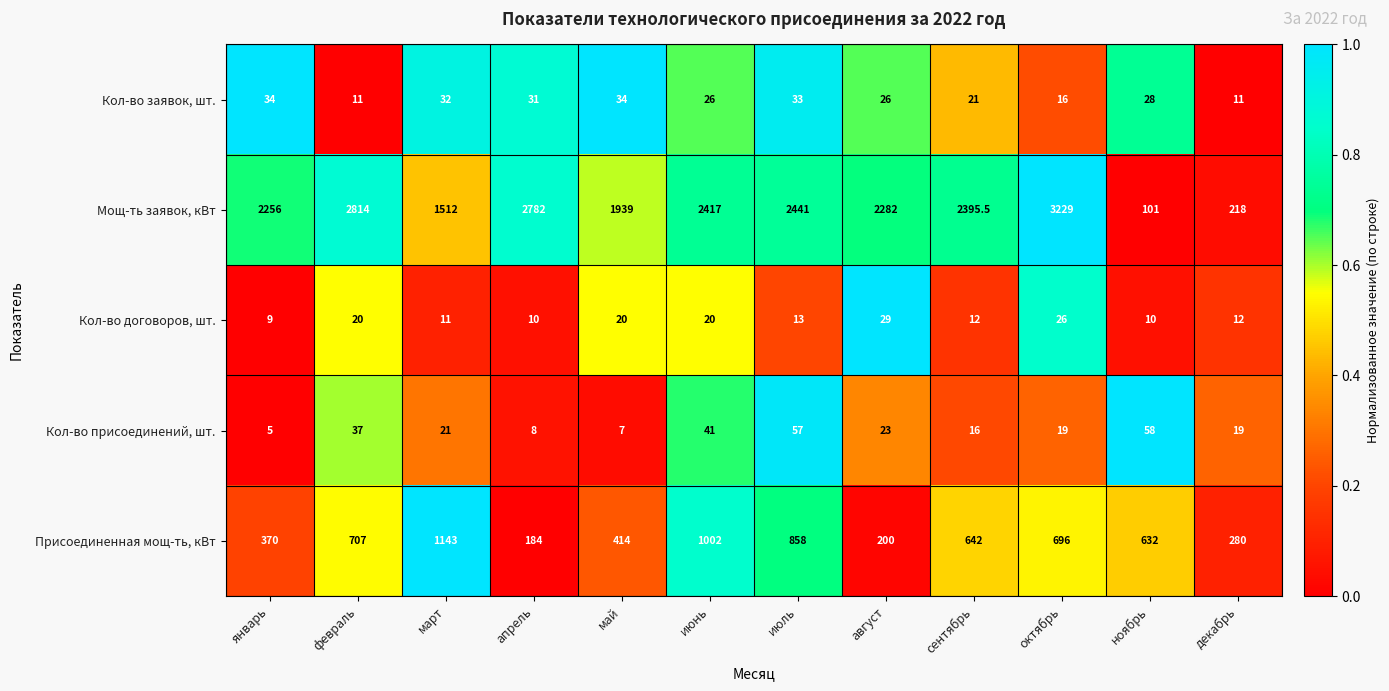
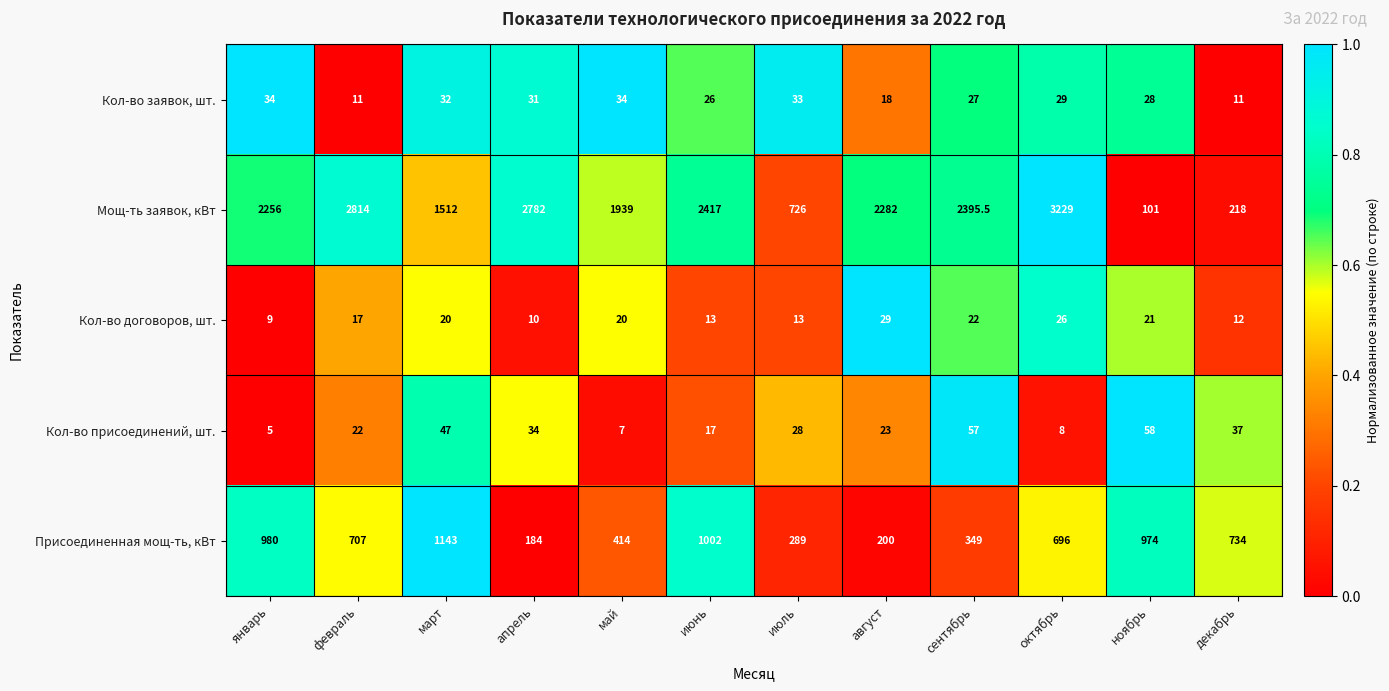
  {
    "Кол-во заявок, шт.": {
      "январь": 34,
      "февраль": 11,
      "март": 32,
      "апрель": 31,
      "май": 34,
      "июнь": 26,
      "июль": 33,
-     "август": 26,
-     "сентябрь": 21,
-     "октябрь": 16,
+     "август": 18,
+     "сентябрь": 27,
+     "октябрь": 29,
      "ноябрь": 28,
      "декабрь": 11
    },
    "Мощ-ть заявок, кВт": {
      "январь": 2256,
      "февраль": 2814,
      "март": 1512,
      "апрель": 2782,
      "май": 1939,
      "июнь": 2417,
-     "июль": 2441,
+     "июль": 726,
      "август": 2282,
      "сентябрь": 2395.5,
      "октябрь": 3229,
      "ноябрь": 101,
      "декабрь": 218
    },
    "Кол-во договоров, шт.": {
      "январь": 9,
-     "февраль": 20,
-     "март": 11,
+     "февраль": 17,
+     "март": 20,
      "апрель": 10,
      "май": 20,
-     "июнь": 20,
+     "июнь": 13,
      "июль": 13,
      "август": 29,
-     "сентябрь": 12,
+     "сентябрь": 22,
      "октябрь": 26,
-     "ноябрь": 10,
+     "ноябрь": 21,
      "декабрь": 12
    },
    "Кол-во присоединений, шт.": {
      "январь": 5,
-     "февраль": 37,
-     "март": 21,
-     "апрель": 8,
+     "февраль": 22,
+     "март": 47,
+     "апрель": 34,
      "май": 7,
-     "июнь": 41,
-     "июль": 57,
+     "июнь": 17,
+     "июль": 28,
      "август": 23,
-     "сентябрь": 16,
-     "октябрь": 19,
+     "сентябрь": 57,
+     "октябрь": 8,
      "ноябрь": 58,
-     "декабрь": 19
+     "декабрь": 37
    },
    "Присоединенная мощ-ть, кВт": {
-     "январь": 370,
+     "январь": 980,
      "февраль": 707,
      "март": 1143,
      "апрель": 184,
      "май": 414,
      "июнь": 1002,
-     "июль": 858,
+     "июль": 289,
      "август": 200,
-     "сентябрь": 642,
+     "сентябрь": 349,
      "октябрь": 696,
-     "ноябрь": 632,
-     "декабрь": 280
+     "ноябрь": 974,
+     "декабрь": 734
    }
  }
